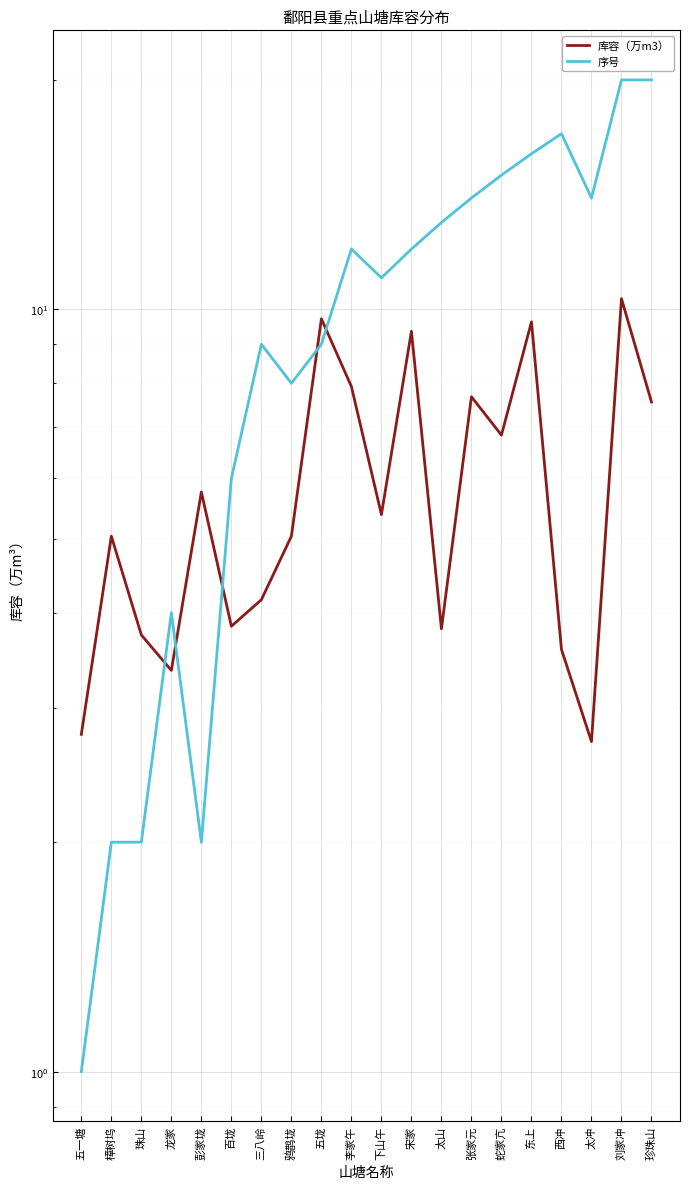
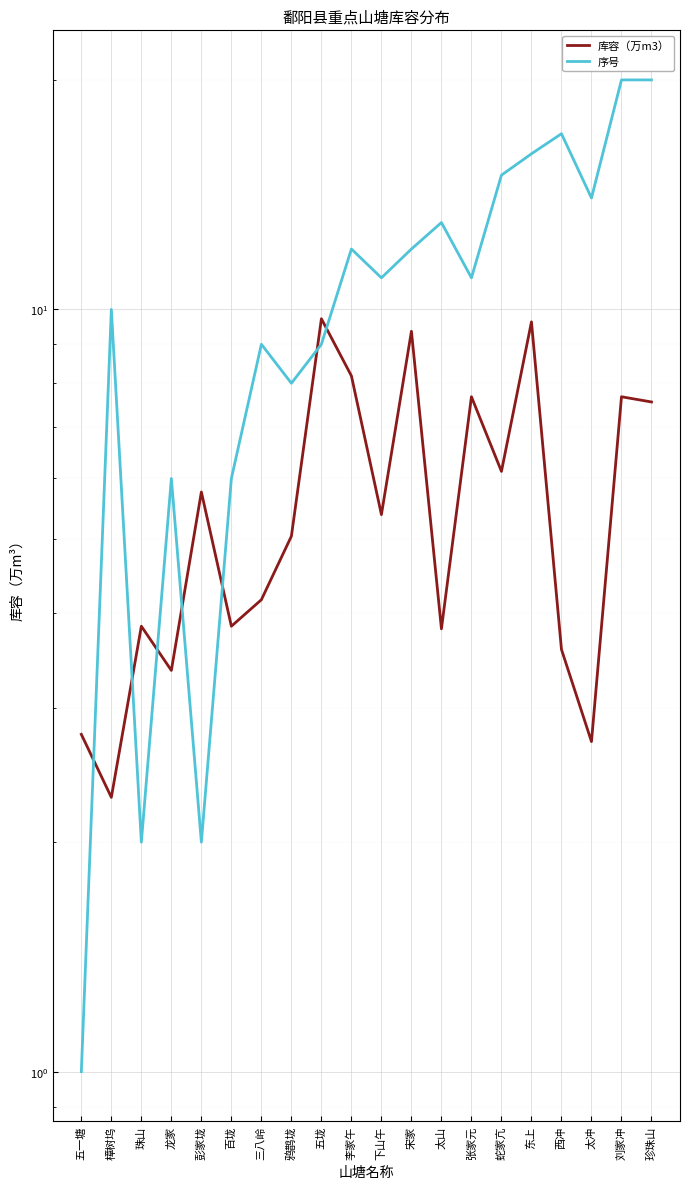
  {
    "库容（万m3）": {
      "五一塘": 2.77,
-     "樟树坞": 5.0,
-     "珠山": 3.7,
+     "樟树坞": 2.29,
+     "珠山": 3.8,
      "龙家": 3.4,
      "彭家垅": 5.8,
      "百垅": 3.8,
      "三八岭": 4.2,
      "鸦鹊垅": 5.0,
      "五垅": 9.7,
-     "李家午": 7.9,
+     "李家午": 8.2,
      "下山午": 5.4,
      "宋家": 9.4,
      "太山": 3.8,
      "张家元": 7.7,
-     "蛇家亢": 6.8,
+     "蛇家亢": 6.1,
      "东上": 9.6,
      "西冲": 3.6,
      "太冲": 2.71,
-     "刘家冲": 10.3,
+     "刘家冲": 7.7,
      "珍珠山": 7.6
    },
    "序号": {
      "五一塘": 1,
-     "樟树坞": 2,
+     "樟树坞": 10,
      "珠山": 2,
-     "龙家": 4,
+     "龙家": 6,
      "彭家垅": 2,
      "百垅": 6,
      "三八岭": 9,
      "鸦鹊垅": 8,
      "五垅": 9,
      "李家午": 12,
      "下山午": 11,
      "宋家": 12,
      "太山": 13,
-     "张家元": 14,
+     "张家元": 11,
      "蛇家亢": 15,
      "东上": 16,
      "西冲": 17,
      "太冲": 14,
      "刘家冲": 20,
      "珍珠山": 20
    }
  }
